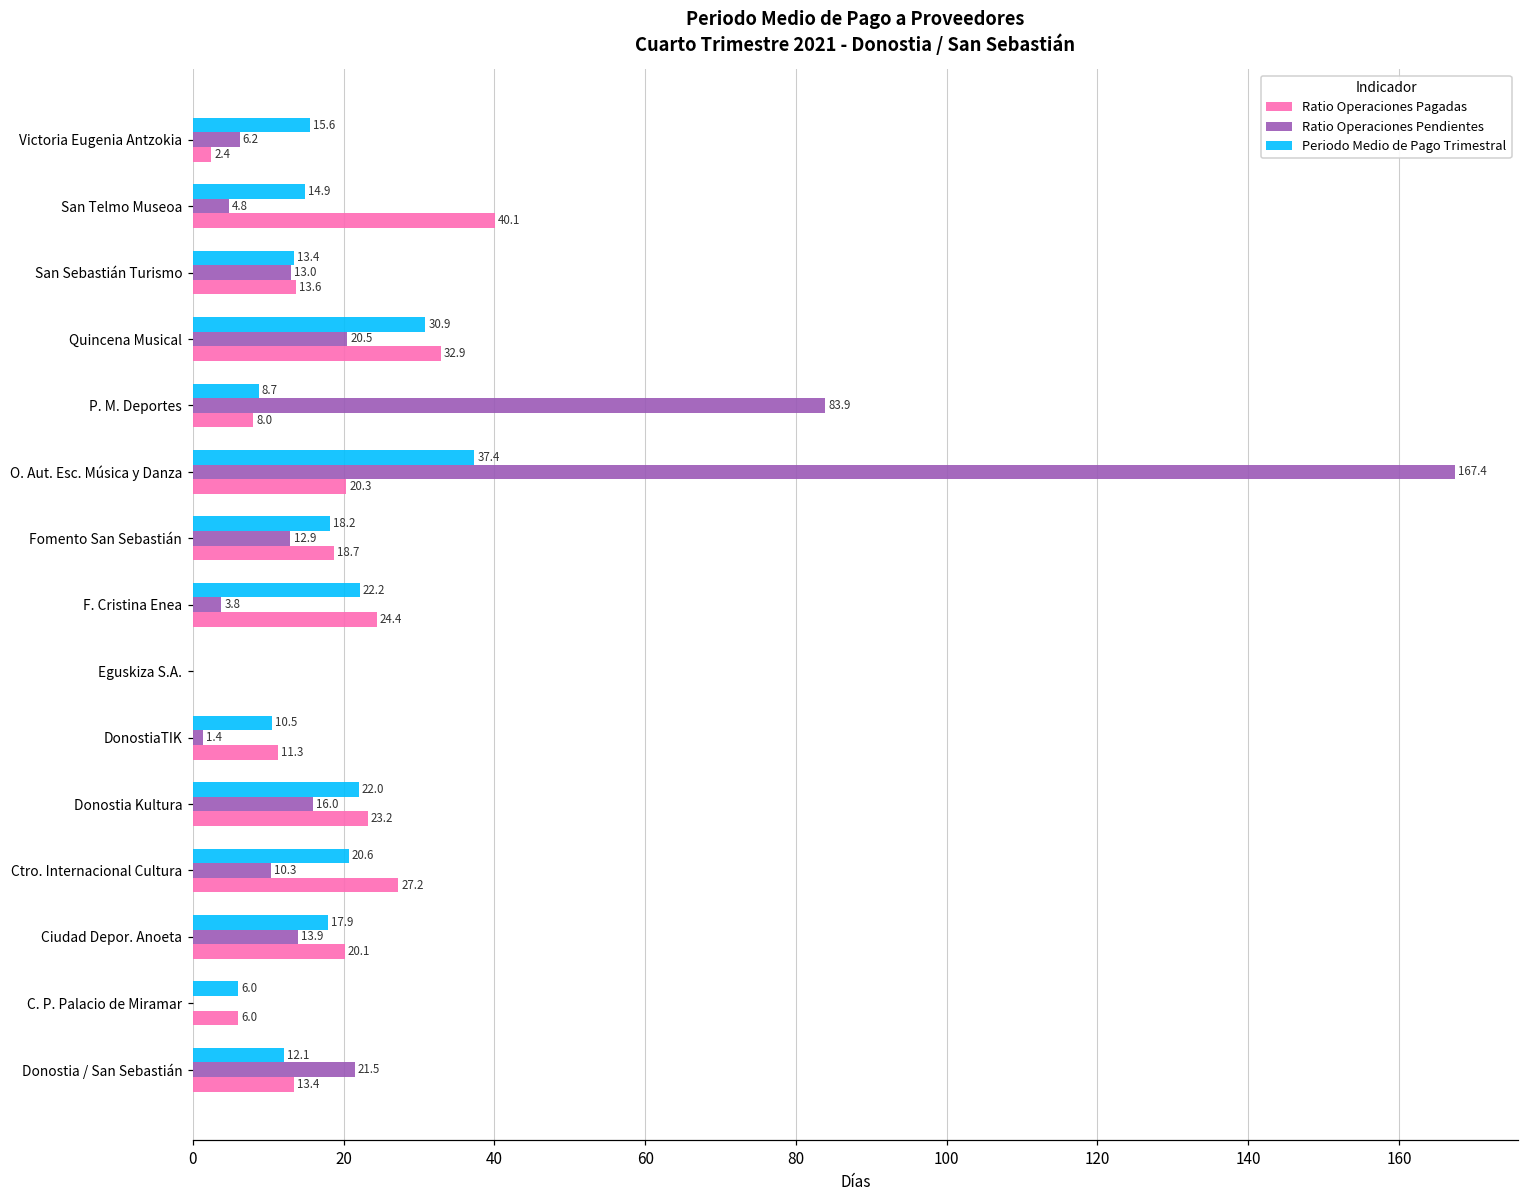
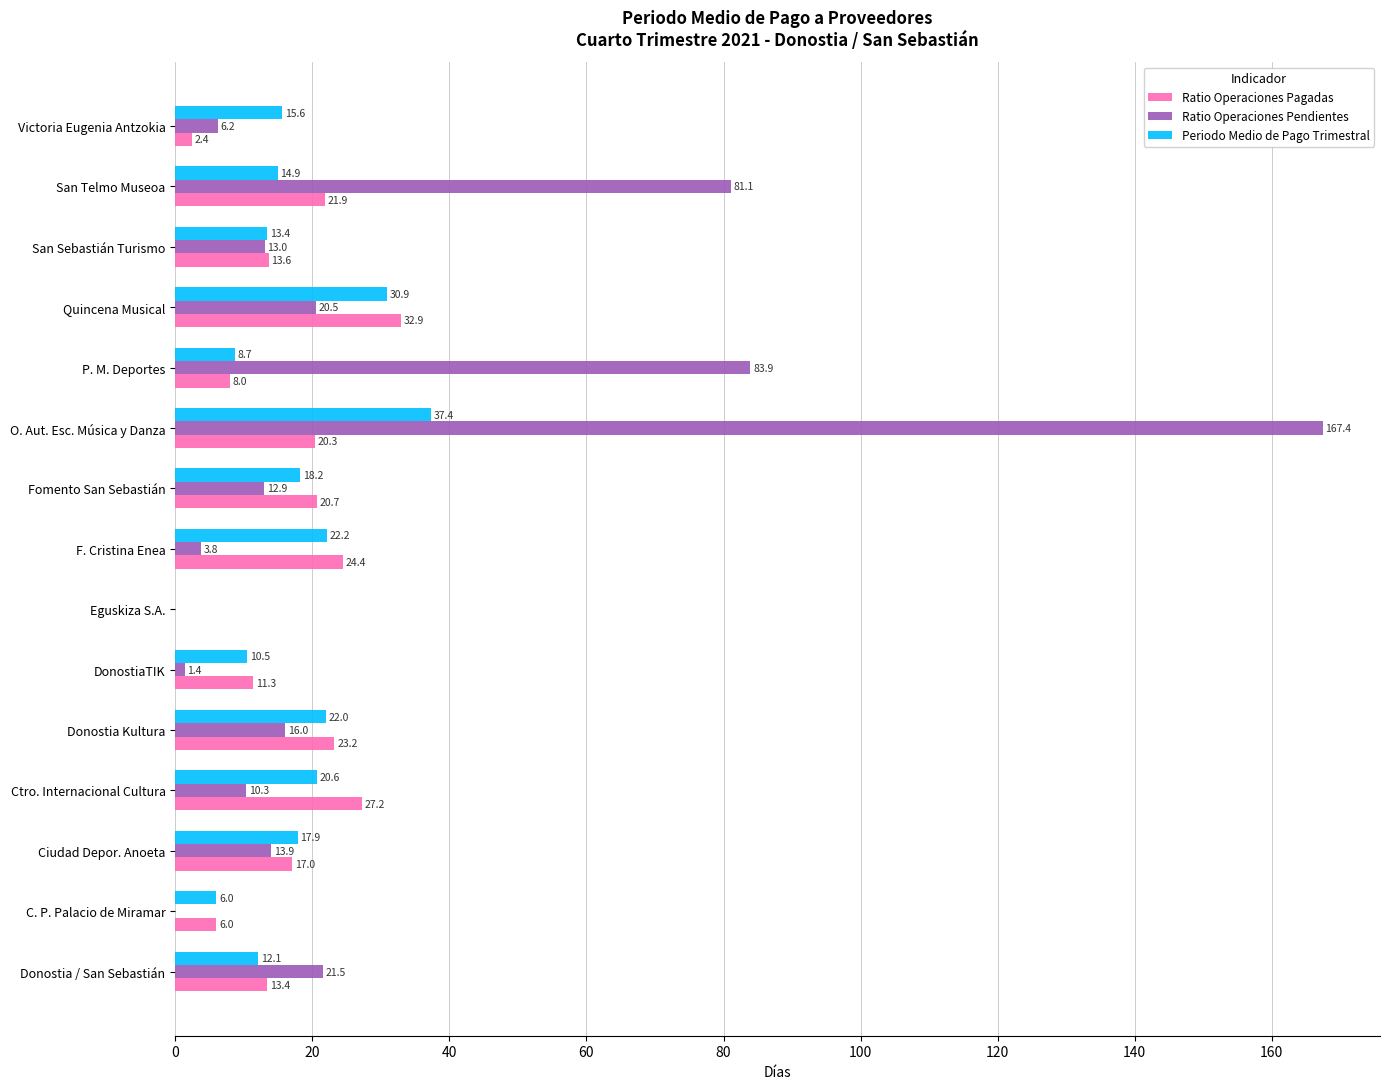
  {
    "Ratio Operaciones Pagadas": {
      "Victoria Eugenia Antzokia": 2.4,
-     "San Telmo Museoa": 40.1,
+     "San Telmo Museoa": 21.9,
      "San Sebastián Turismo": 13.6,
      "Quincena Musical": 32.9,
      "P. M. Deportes": 8.0,
      "O. Aut. Esc. Música y Danza": 20.3,
-     "Fomento San Sebastián": 18.7,
+     "Fomento San Sebastián": 20.7,
      "F. Cristina Enea": 24.4,
      "DonostiaTIK": 11.3,
      "Donostia Kultura": 23.2,
      "Ctro. Internacional Cultura": 27.2,
-     "Ciudad Depor. Anoeta": 20.1,
+     "Ciudad Depor. Anoeta": 17.0,
      "C. P. Palacio de Miramar": 6.0,
      "Donostia / San Sebastián": 13.4
    },
    "Ratio Operaciones Pendientes": {
      "Victoria Eugenia Antzokia": 6.2,
-     "San Telmo Museoa": 4.8,
+     "San Telmo Museoa": 81.1,
      "San Sebastián Turismo": 13.0,
      "Quincena Musical": 20.5,
      "P. M. Deportes": 83.9,
      "O. Aut. Esc. Música y Danza": 167.4,
      "Fomento San Sebastián": 12.9,
      "F. Cristina Enea": 3.8,
      "DonostiaTIK": 1.4,
      "Donostia Kultura": 16.0,
      "Ctro. Internacional Cultura": 10.3,
      "Ciudad Depor. Anoeta": 13.9,
      "Donostia / San Sebastián": 21.5
    },
    "Periodo Medio de Pago Trimestral": {
      "Victoria Eugenia Antzokia": 15.6,
      "San Telmo Museoa": 14.9,
      "San Sebastián Turismo": 13.4,
      "Quincena Musical": 30.9,
      "P. M. Deportes": 8.7,
      "O. Aut. Esc. Música y Danza": 37.4,
      "Fomento San Sebastián": 18.2,
      "F. Cristina Enea": 22.2,
      "DonostiaTIK": 10.5,
      "Donostia Kultura": 22.0,
      "Ctro. Internacional Cultura": 20.6,
      "Ciudad Depor. Anoeta": 17.9,
      "C. P. Palacio de Miramar": 6.0,
      "Donostia / San Sebastián": 12.1
    }
  }
